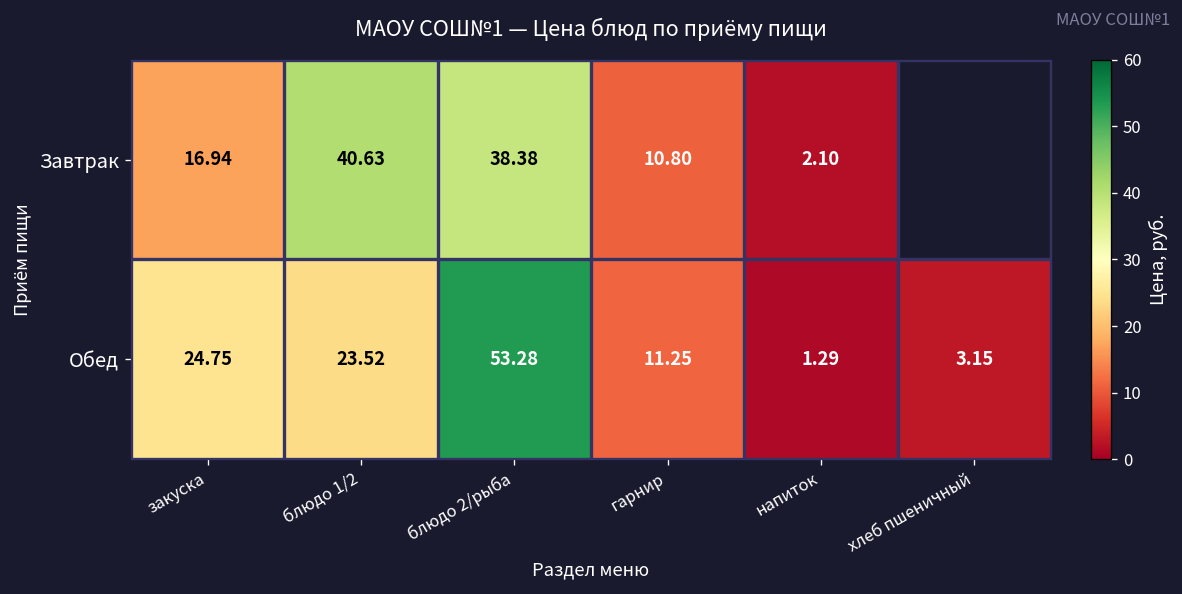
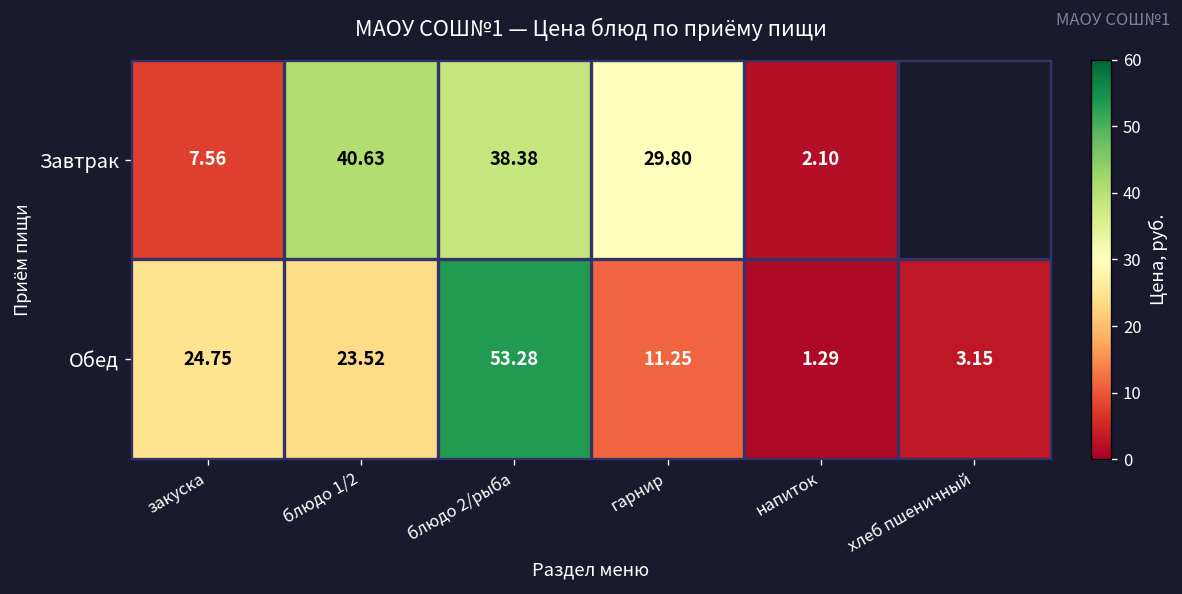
  {
    "Завтрак": {
-     "закуска": 16.94,
+     "закуска": 7.56,
      "блюдо 1/2": 40.63,
      "блюдо 2/рыба": 38.38,
-     "гарнир": 10.80,
+     "гарнир": 29.80,
      "напиток": 2.10
    },
    "Обед": {
      "закуска": 24.75,
      "блюдо 1/2": 23.52,
      "блюдо 2/рыба": 53.28,
      "гарнир": 11.25,
      "напиток": 1.29,
      "хлеб пшеничный": 3.15
    }
  }
